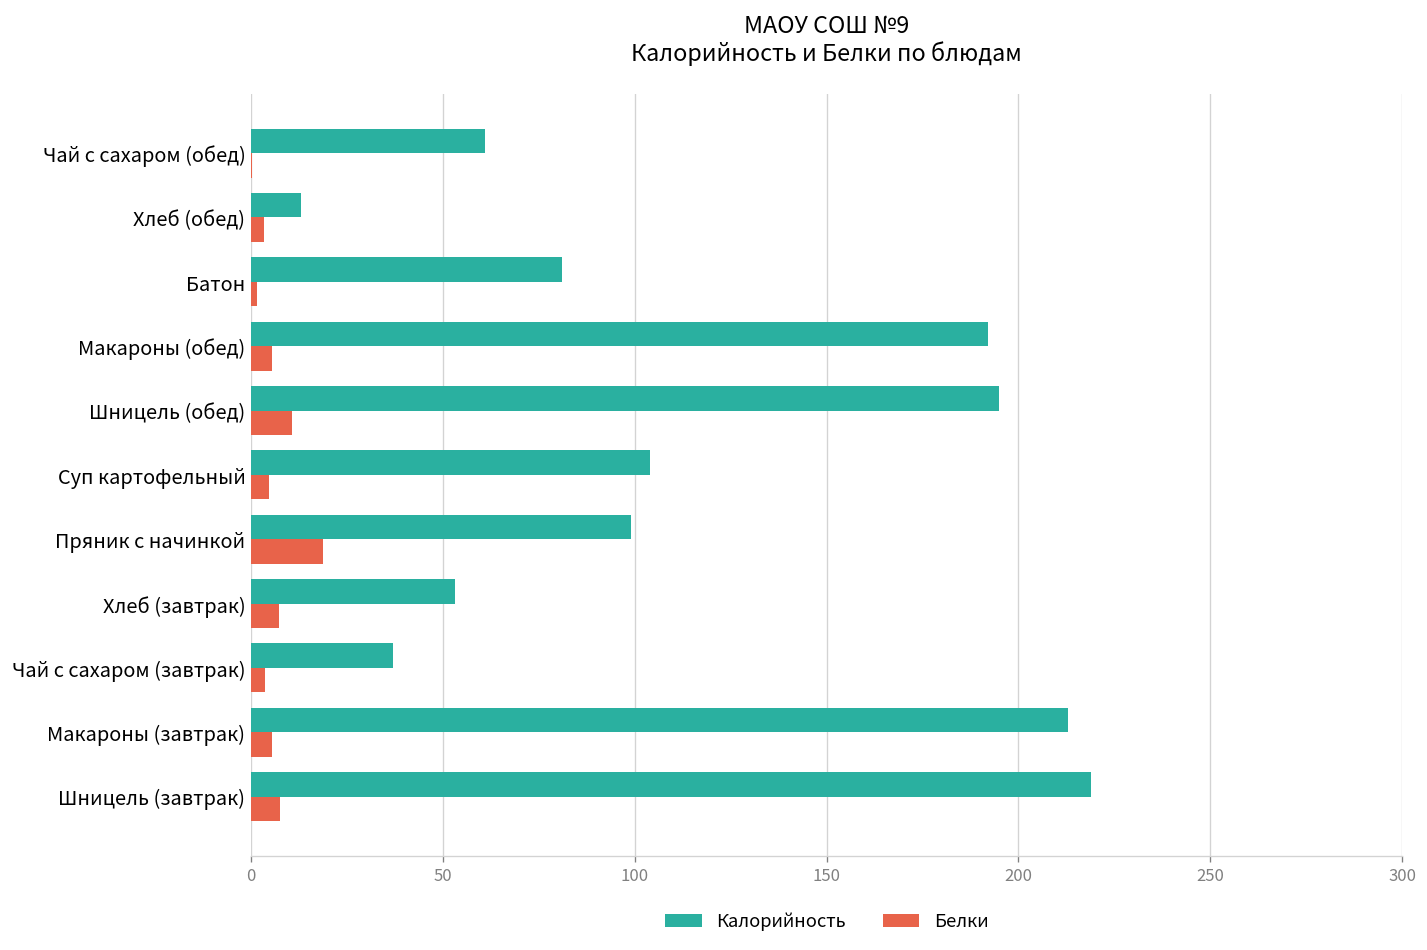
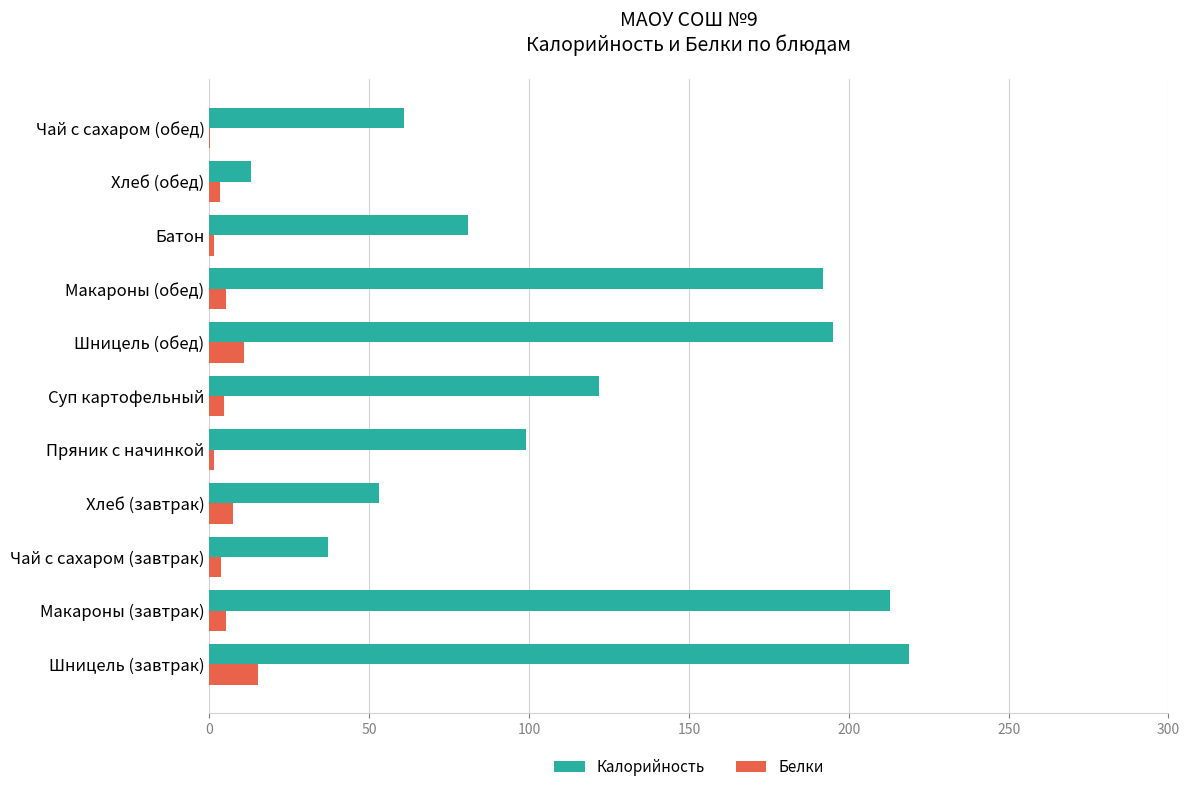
  {
    "Калорийность": {
      "Чай с сахаром (обед)": 61,
      "Хлеб (обед)": 13,
      "Батон": 81,
      "Макароны (обед)": 192,
      "Шницель (обед)": 195,
-     "Суп картофельный": 104,
+     "Суп картофельный": 122,
      "Пряник с начинкой": 99,
      "Хлеб (завтрак)": 53,
      "Чай с сахаром (завтрак)": 37,
      "Макароны (завтрак)": 213,
      "Шницель (завтрак)": 219
    },
    "Белки": {
      "Хлеб (обед)": 3,
      "Батон": 2,
      "Макароны (обед)": 5,
      "Шницель (обед)": 11,
      "Суп картофельный": 5,
-     "Пряник с начинкой": 19,
+     "Пряник с начинкой": 2,
      "Хлеб (завтрак)": 7,
      "Чай с сахаром (завтрак)": 4,
      "Макароны (завтрак)": 5,
-     "Шницель (завтрак)": 7
+     "Шницель (завтрак)": 15
    }
  }
